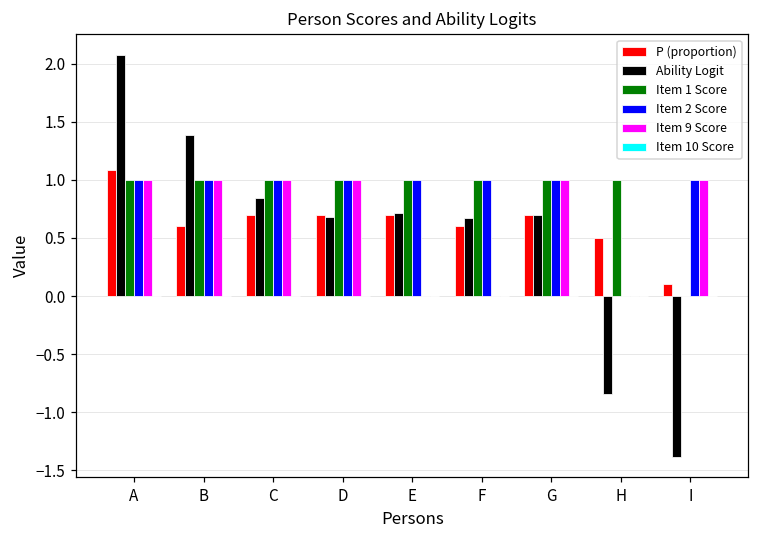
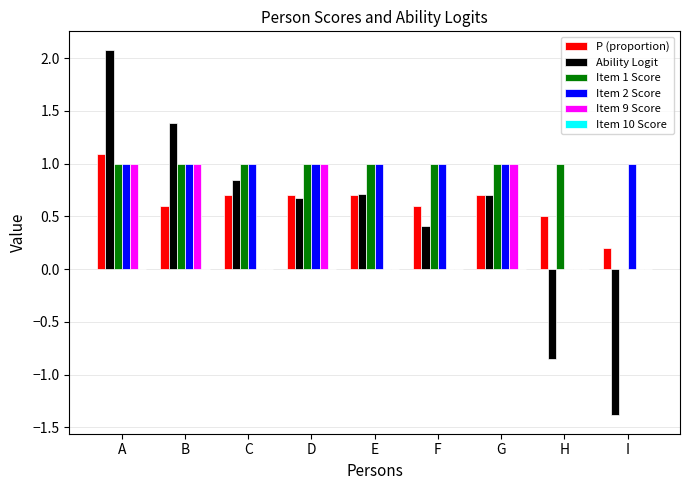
  {
    "P (proportion)": {
      "A": 1.1,
      "B": 0.6,
      "C": 0.7,
      "D": 0.7,
      "E": 0.7,
      "F": 0.6,
      "G": 0.7,
      "H": 0.5,
-     "I": 0.1
+     "I": 0.2
    },
    "Ability Logit": {
      "A": 2.08,
      "B": 1.39,
      "C": 0.85,
      "D": 0.68,
      "E": 0.71,
-     "F": 0.67,
+     "F": 0.41,
      "G": 0.70,
      "H": -0.85,
      "I": -1.39
    },
    "Item 1 Score": {
      "A": 1.00,
      "B": 1.00,
      "C": 1.00,
      "D": 1.00,
      "E": 1.00,
      "F": 1.00,
      "G": 1.00,
      "H": 1.00,
      "I": 0.00
    },
    "Item 2 Score": {
      "A": 1.00,
      "B": 1.00,
      "C": 1.00,
      "D": 1.00,
      "E": 1.00,
      "F": 1.00,
      "G": 1.00,
      "H": 0.00,
      "I": 1.00
    },
    "Item 9 Score": {
      "A": 1,
      "B": 1,
-     "C": 1,
+     "C": 0,
      "D": 1,
      "E": 0,
      "F": 0,
      "G": 1,
      "H": 0,
-     "I": 1
+     "I": 0
    },
    "Item 10 Score": {
      "A": 0.00,
      "B": 0.00,
      "C": 0.00,
      "D": 0.00,
      "E": 0.00,
      "F": 0.00,
      "G": 0.00,
      "H": 0.00,
      "I": 0.00
    }
  }
